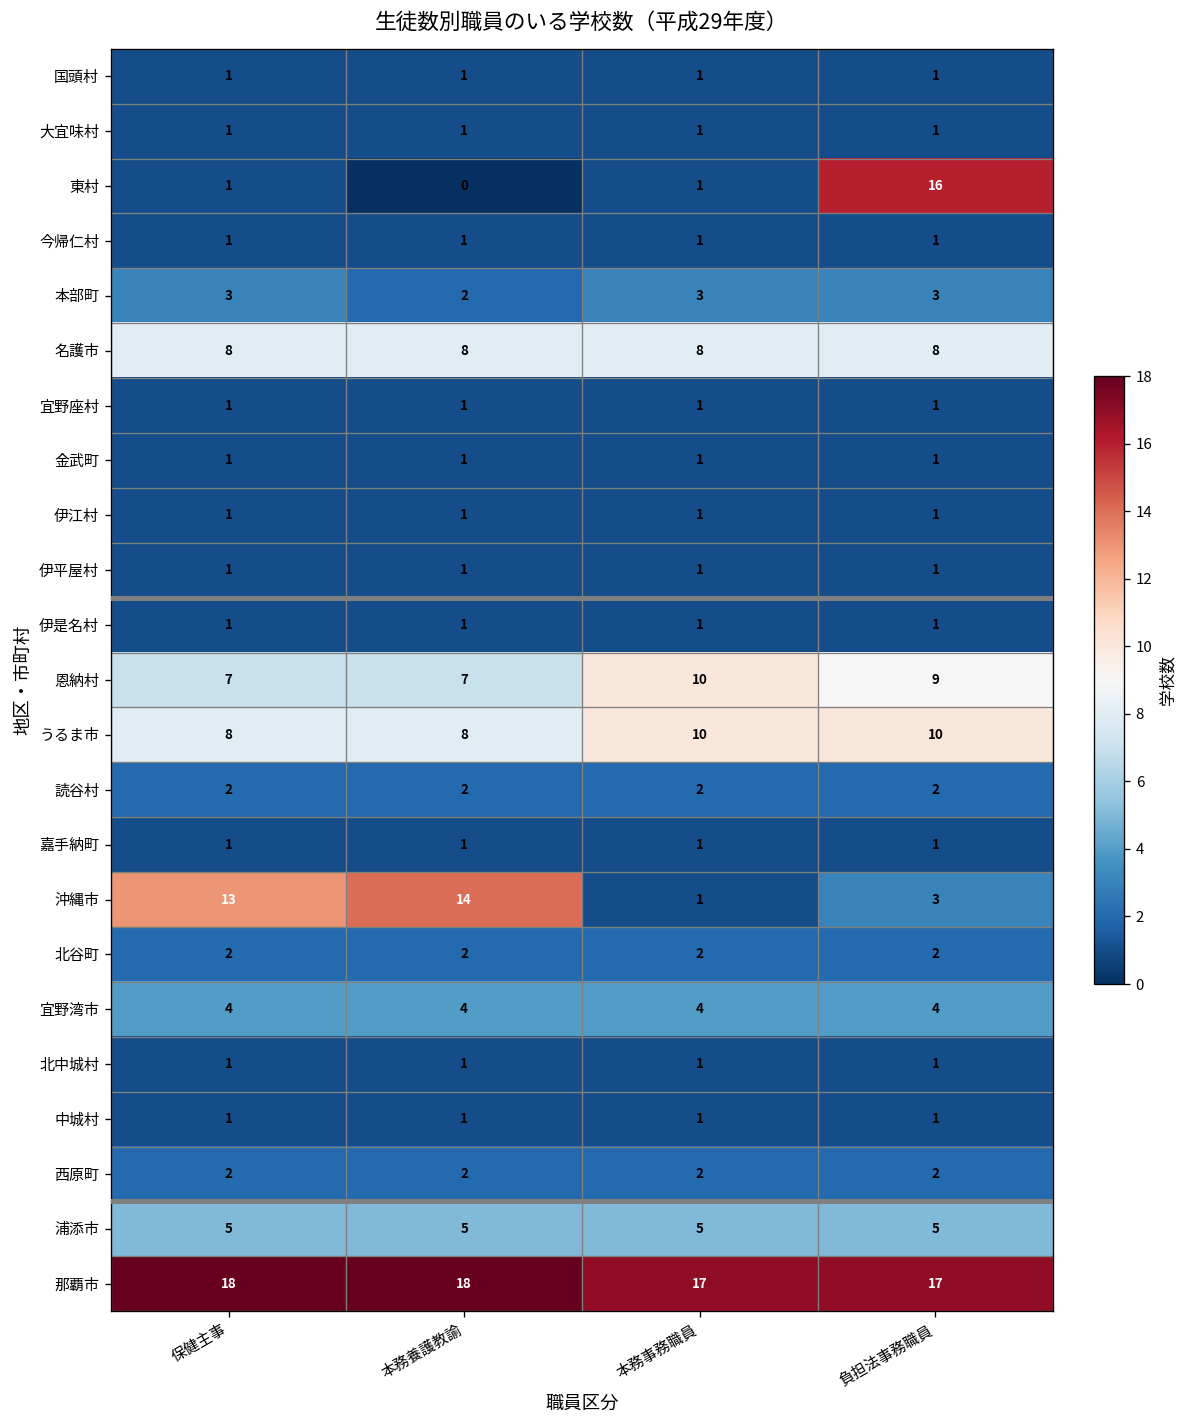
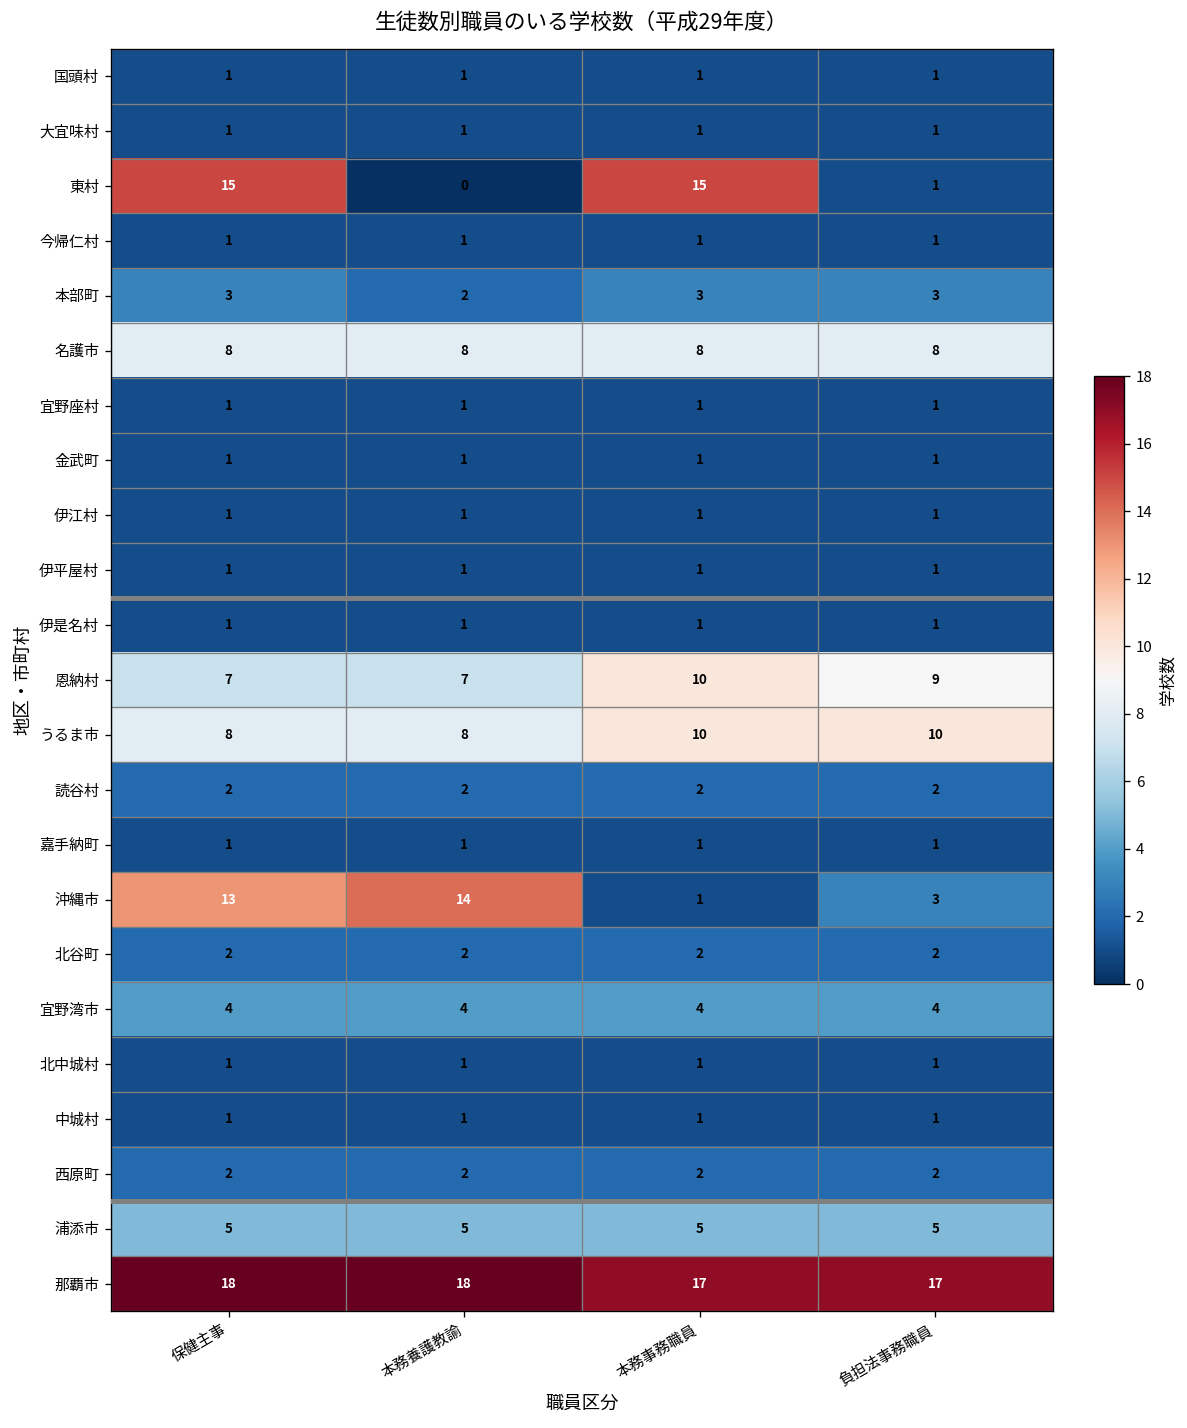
  {
    "国頭村": {
      "保健主事": 1,
      "本務養護教諭": 1,
      "本務事務職員": 1,
      "負担法事務職員": 1
    },
    "大宜味村": {
      "保健主事": 1,
      "本務養護教諭": 1,
      "本務事務職員": 1,
      "負担法事務職員": 1
    },
    "東村": {
-     "保健主事": 1,
+     "保健主事": 15,
      "本務養護教諭": 0,
-     "本務事務職員": 1,
-     "負担法事務職員": 16
+     "本務事務職員": 15,
+     "負担法事務職員": 1
    },
    "今帰仁村": {
      "保健主事": 1,
      "本務養護教諭": 1,
      "本務事務職員": 1,
      "負担法事務職員": 1
    },
    "本部町": {
      "保健主事": 3,
      "本務養護教諭": 2,
      "本務事務職員": 3,
      "負担法事務職員": 3
    },
    "名護市": {
      "保健主事": 8,
      "本務養護教諭": 8,
      "本務事務職員": 8,
      "負担法事務職員": 8
    },
    "宜野座村": {
      "保健主事": 1,
      "本務養護教諭": 1,
      "本務事務職員": 1,
      "負担法事務職員": 1
    },
    "金武町": {
      "保健主事": 1,
      "本務養護教諭": 1,
      "本務事務職員": 1,
      "負担法事務職員": 1
    },
    "伊江村": {
      "保健主事": 1,
      "本務養護教諭": 1,
      "本務事務職員": 1,
      "負担法事務職員": 1
    },
    "伊平屋村": {
      "保健主事": 1,
      "本務養護教諭": 1,
      "本務事務職員": 1,
      "負担法事務職員": 1
    },
    "伊是名村": {
      "保健主事": 1,
      "本務養護教諭": 1,
      "本務事務職員": 1,
      "負担法事務職員": 1
    },
    "恩納村": {
      "保健主事": 7,
      "本務養護教諭": 7,
      "本務事務職員": 10,
      "負担法事務職員": 9
    },
    "うるま市": {
      "保健主事": 8,
      "本務養護教諭": 8,
      "本務事務職員": 10,
      "負担法事務職員": 10
    },
    "読谷村": {
      "保健主事": 2,
      "本務養護教諭": 2,
      "本務事務職員": 2,
      "負担法事務職員": 2
    },
    "嘉手納町": {
      "保健主事": 1,
      "本務養護教諭": 1,
      "本務事務職員": 1,
      "負担法事務職員": 1
    },
    "沖縄市": {
      "保健主事": 13,
      "本務養護教諭": 14,
      "本務事務職員": 1,
      "負担法事務職員": 3
    },
    "北谷町": {
      "保健主事": 2,
      "本務養護教諭": 2,
      "本務事務職員": 2,
      "負担法事務職員": 2
    },
    "宜野湾市": {
      "保健主事": 4,
      "本務養護教諭": 4,
      "本務事務職員": 4,
      "負担法事務職員": 4
    },
    "北中城村": {
      "保健主事": 1,
      "本務養護教諭": 1,
      "本務事務職員": 1,
      "負担法事務職員": 1
    },
    "中城村": {
      "保健主事": 1,
      "本務養護教諭": 1,
      "本務事務職員": 1,
      "負担法事務職員": 1
    },
    "西原町": {
      "保健主事": 2,
      "本務養護教諭": 2,
      "本務事務職員": 2,
      "負担法事務職員": 2
    },
    "浦添市": {
      "保健主事": 5,
      "本務養護教諭": 5,
      "本務事務職員": 5,
      "負担法事務職員": 5
    },
    "那覇市": {
      "保健主事": 18,
      "本務養護教諭": 18,
      "本務事務職員": 17,
      "負担法事務職員": 17
    }
  }
